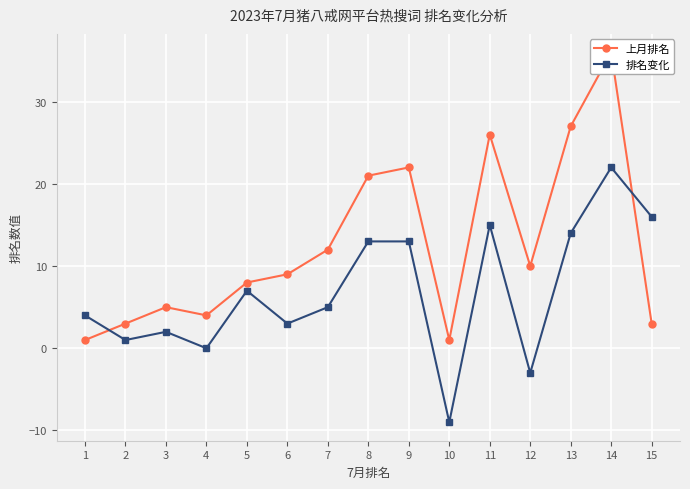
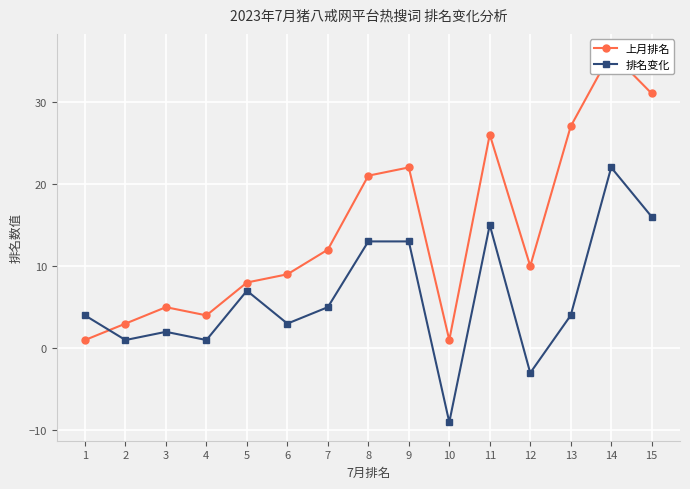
  {
    "上月排名": {
      "1": 1,
      "2": 3,
      "3": 5,
      "4": 4,
      "5": 8,
      "6": 9,
      "7": 12,
      "8": 21,
      "9": 22,
      "10": 1,
      "11": 26,
      "12": 10,
      "13": 27,
-     "15": 3
+     "15": 31
    },
    "排名变化": {
      "1": 4,
      "2": 1,
      "3": 2,
-     "4": 0,
+     "4": 1,
      "5": 7,
      "6": 3,
      "7": 5,
      "8": 13,
      "9": 13,
      "10": -9,
      "11": 15,
      "12": -3,
-     "13": 14,
+     "13": 4,
      "14": 22,
      "15": 16
    }
  }
